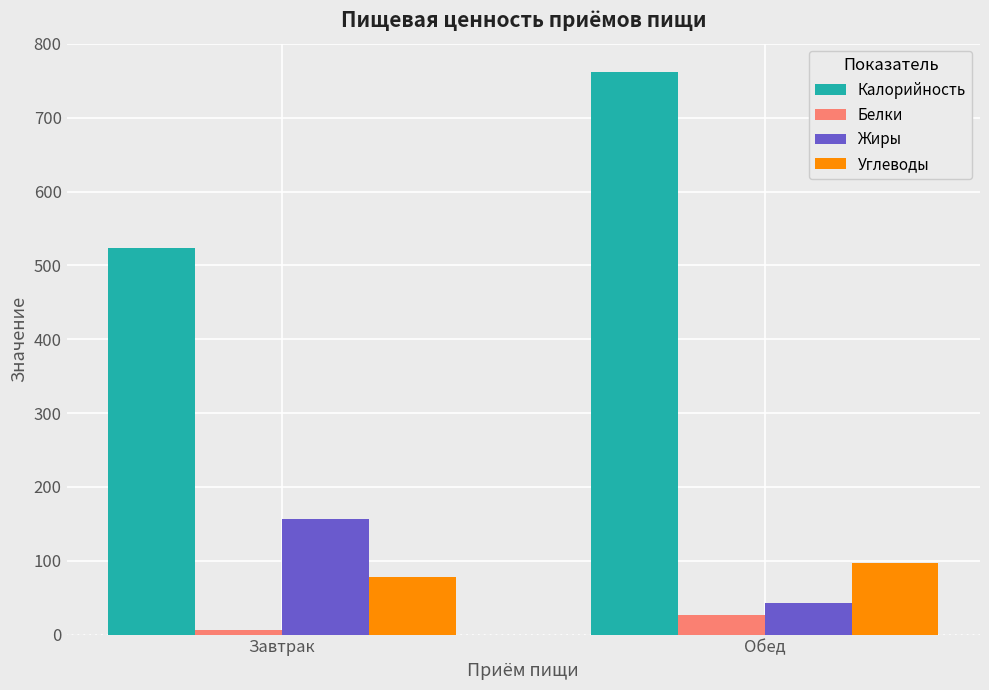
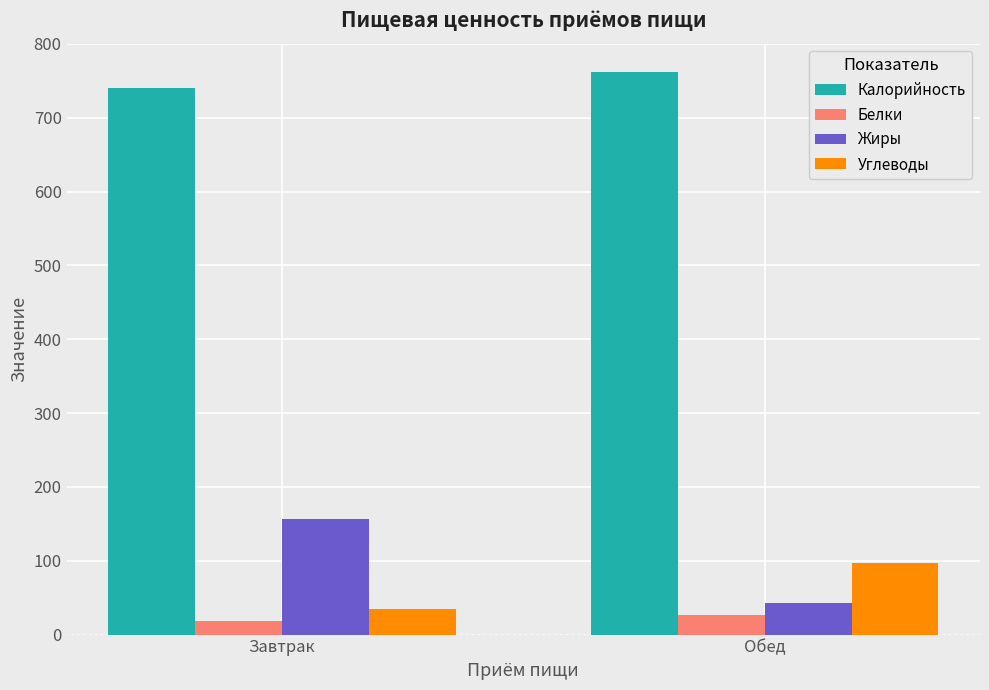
  {
    "Калорийность": {
-     "Завтрак": 520,
+     "Завтрак": 740,
      "Обед": 760
    },
    "Белки": {
-     "Завтрак": 10,
+     "Завтрак": 20,
      "Обед": 30
    },
    "Жиры": {
      "Завтрак": 160,
      "Обед": 40
    },
    "Углеводы": {
-     "Завтрак": 80,
+     "Завтрак": 40,
      "Обед": 100
    }
  }
